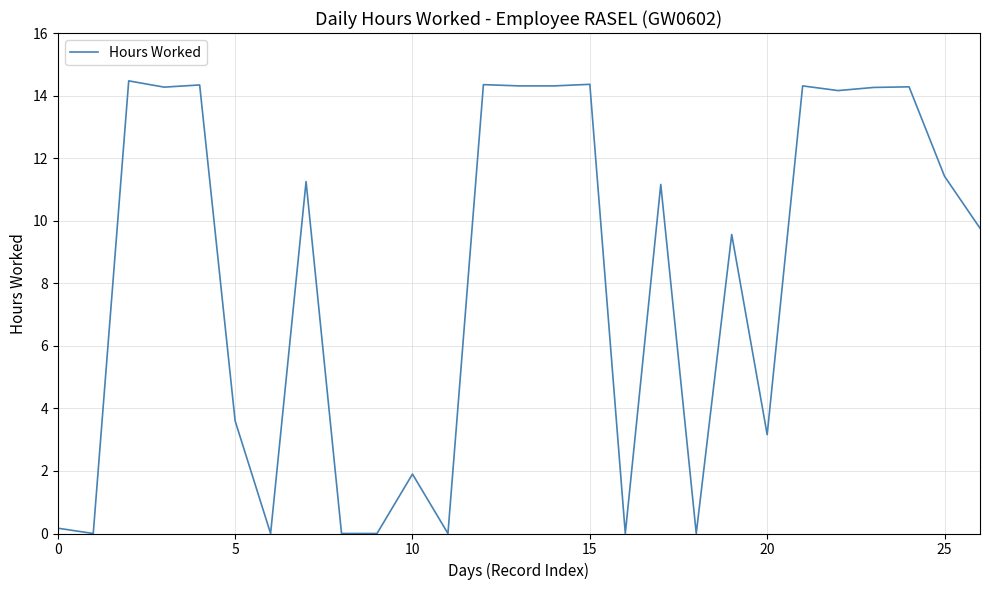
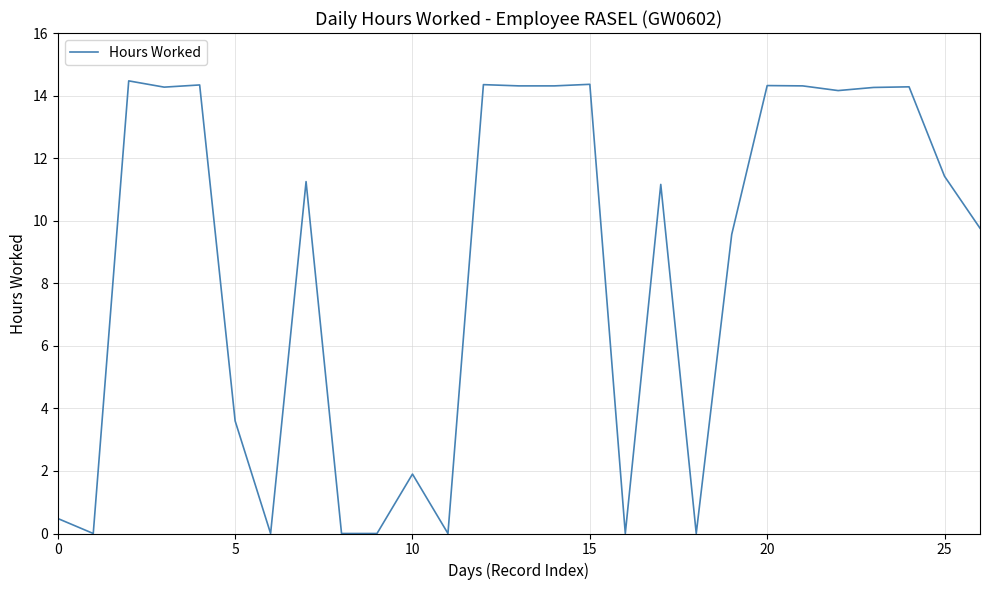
  {
-   "0": 0.2,
+   "0": 0.5,
    "5": 3.6,
    "10": 1.9,
    "15": 14.4,
-   "20": 3.2,
+   "20": 14.3,
    "25": 11.4
  }
